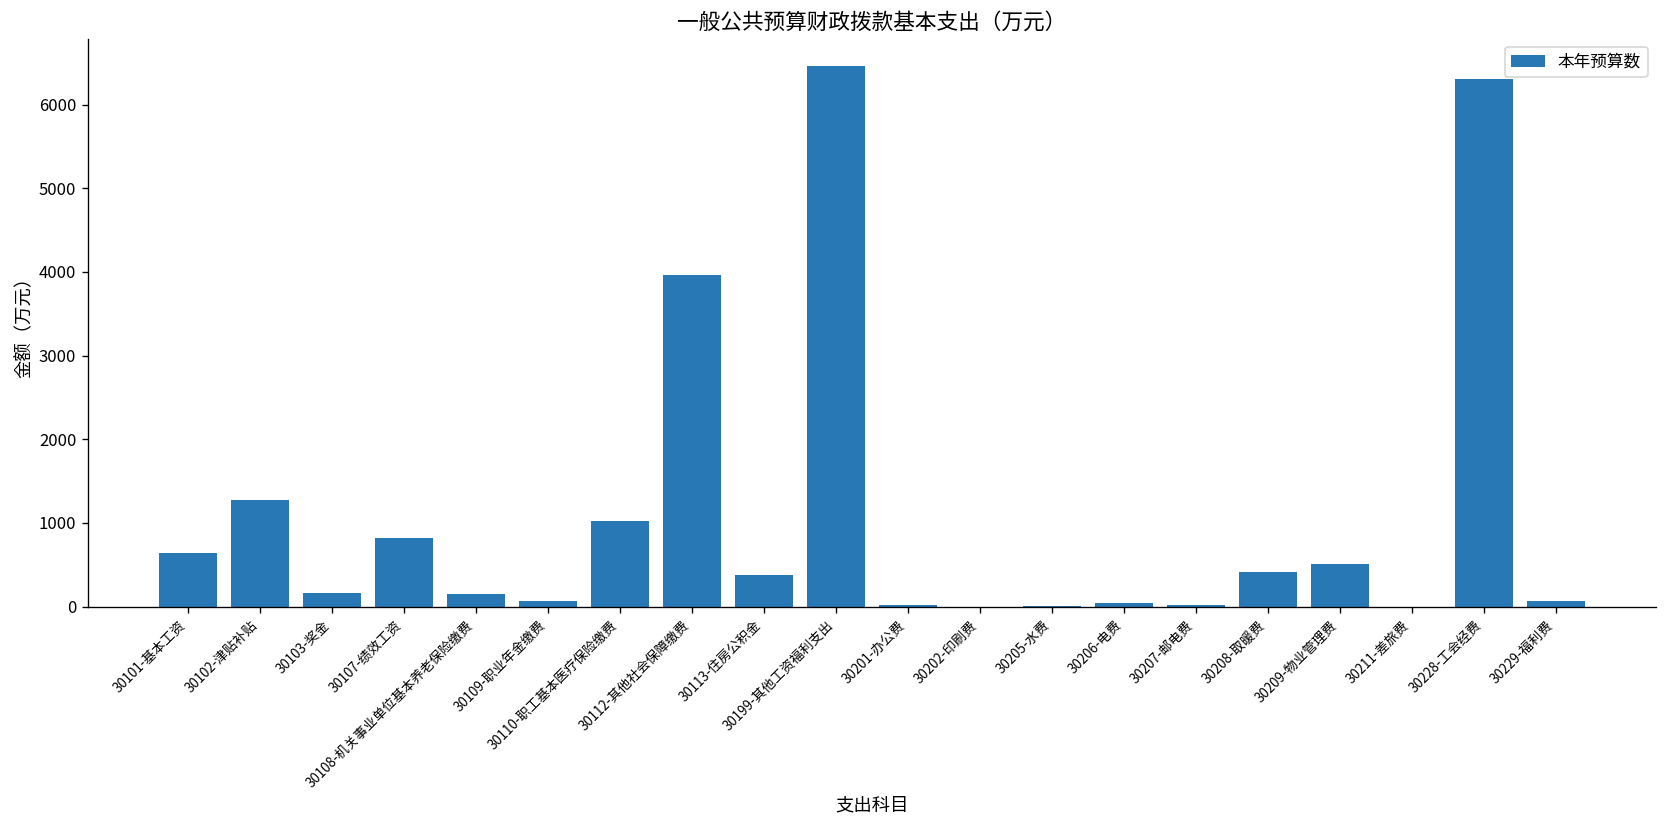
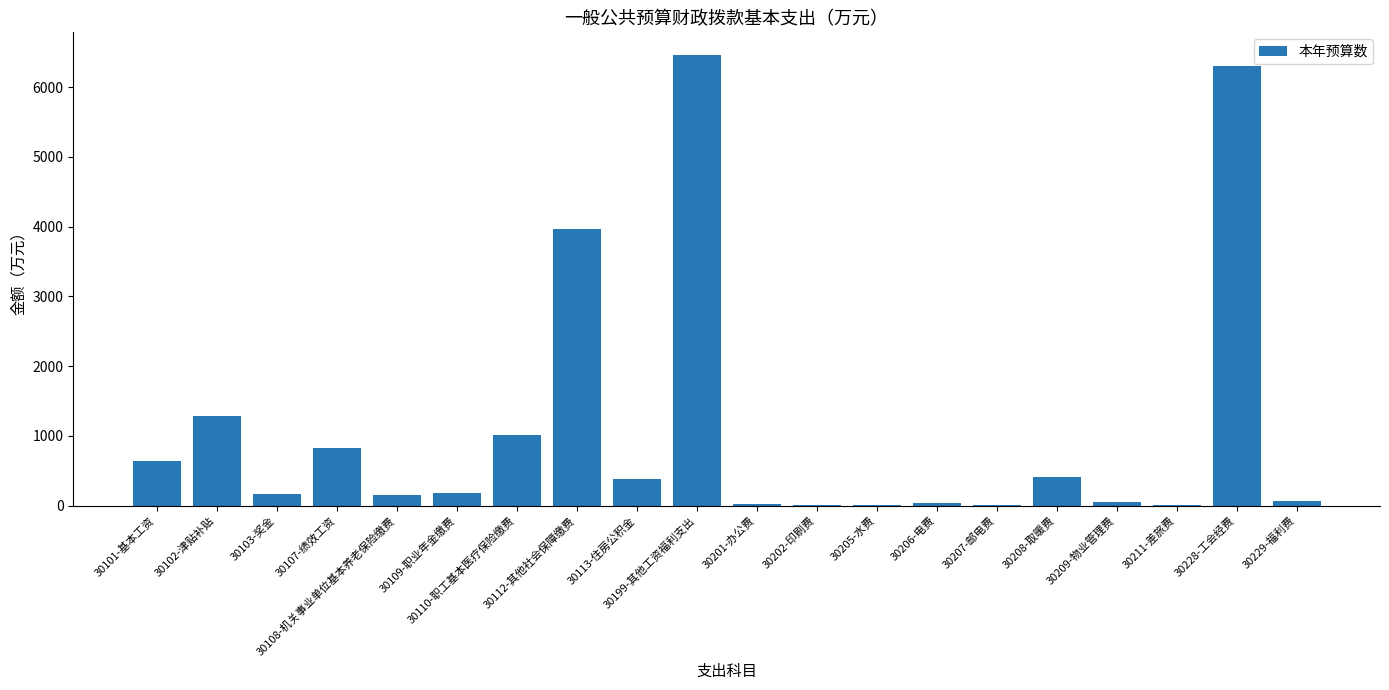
  {
    "30101-基本工资": 600,
    "30102-津贴补贴": 1300,
    "30103-奖金": 200,
    "30107-绩效工资": 800,
    "30108-机关事业单位基本养老保险缴费": 200,
-   "30109-职业年金缴费": 100,
+   "30109-职业年金缴费": 200,
    "30110-职工基本医疗保险缴费": 1000,
    "30112-其他社会保障缴费": 4000,
    "30113-住房公积金": 400,
    "30199-其他工资福利支出": 6500,
    "30206-电费": 0,
    "30208-取暖费": 400,
-   "30209-物业管理费": 500,
+   "30209-物业管理费": 100,
    "30228-工会经费": 6300,
    "30229-福利费": 100
  }
